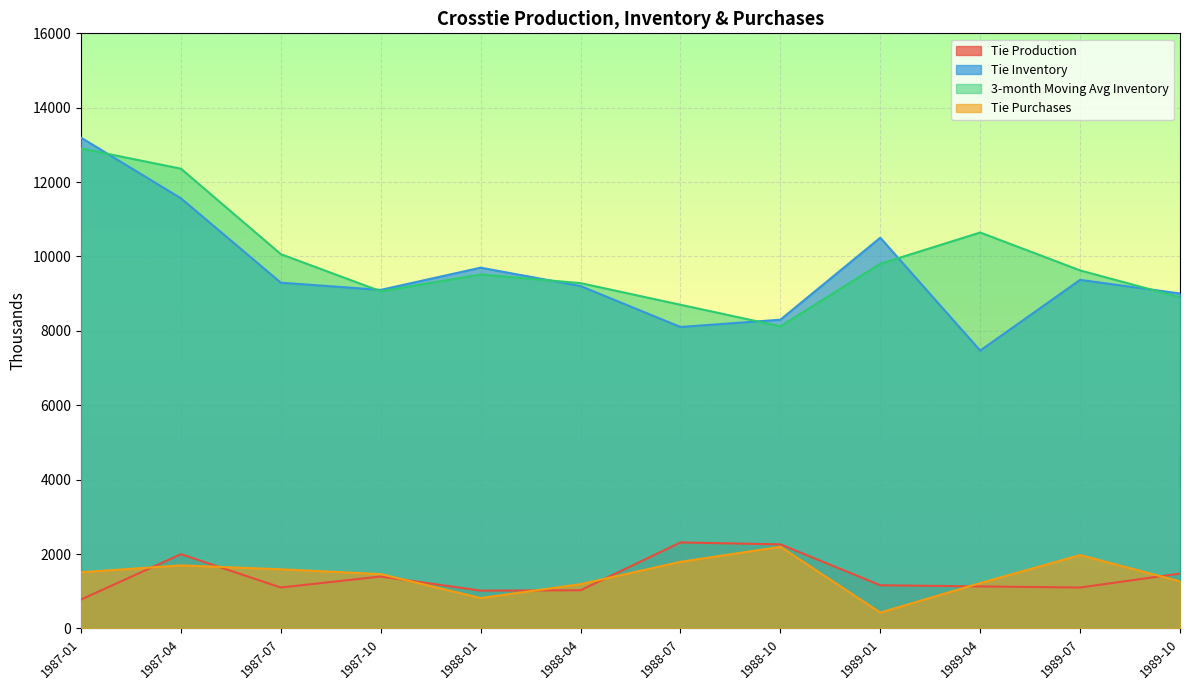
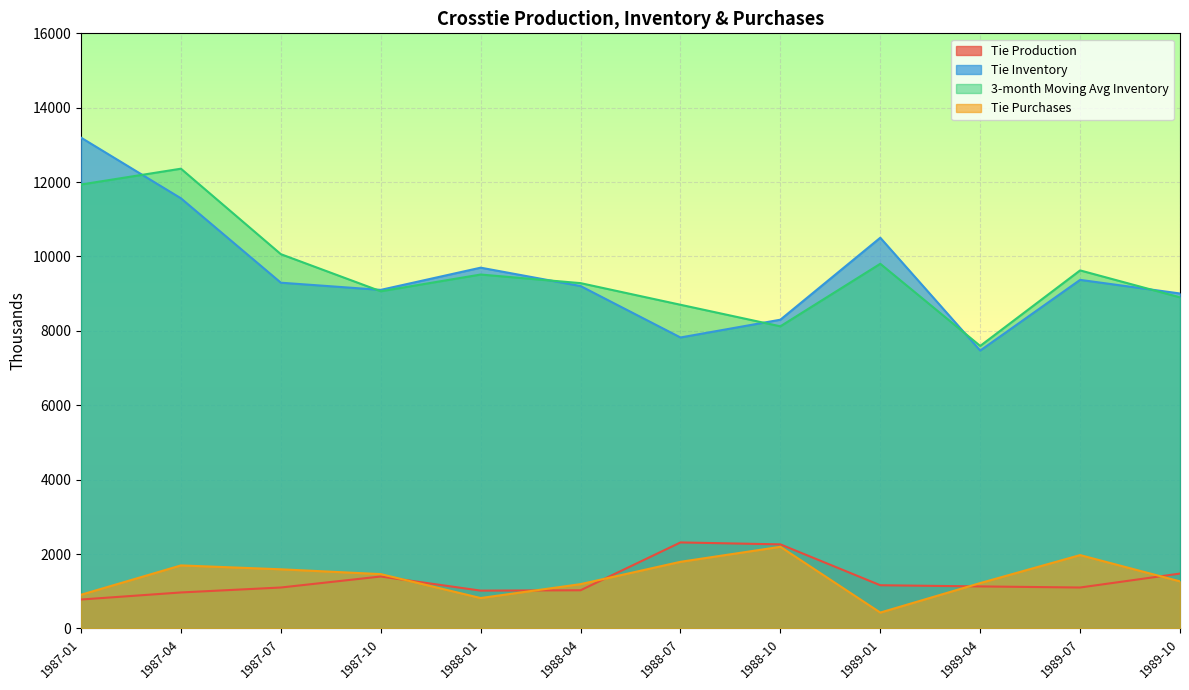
  {
    "Tie Production": {
      "1987-01": 800,
-     "1987-04": 2000,
+     "1987-04": 1000,
      "1987-07": 1100,
      "1988-01": 1000,
      "1988-04": 1000,
      "1988-07": 2300,
      "1989-01": 1200,
      "1989-04": 1100,
      "1989-07": 1100,
      "1989-10": 1500
    },
    "Tie Inventory": {
      "1987-01": 13200,
      "1987-04": 11600,
      "1987-07": 9300,
      "1988-01": 9700,
      "1988-04": 9200,
-     "1988-07": 8100,
+     "1988-07": 7800,
      "1988-10": 8300,
      "1989-01": 10500,
      "1989-04": 7500,
      "1989-07": 9400,
      "1989-10": 9000
    },
    "3-month Moving Avg Inventory": {
-     "1987-01": 12900,
+     "1987-01": 11900,
      "1987-04": 12400,
      "1987-07": 10100,
      "1988-01": 9500,
      "1988-04": 9300,
      "1988-07": 8700,
      "1988-10": 8100,
      "1989-01": 9800,
-     "1989-04": 10600,
+     "1989-04": 7600,
      "1989-07": 9600,
      "1989-10": 8900
    },
    "Tie Purchases": {
-     "1987-01": 1500,
+     "1987-01": 900,
      "1987-04": 1700,
      "1987-07": 1600,
      "1988-01": 800,
      "1988-04": 1200,
      "1988-07": 1800,
      "1989-01": 400,
      "1989-04": 1200,
      "1989-07": 2000,
      "1989-10": 1300
    }
  }
